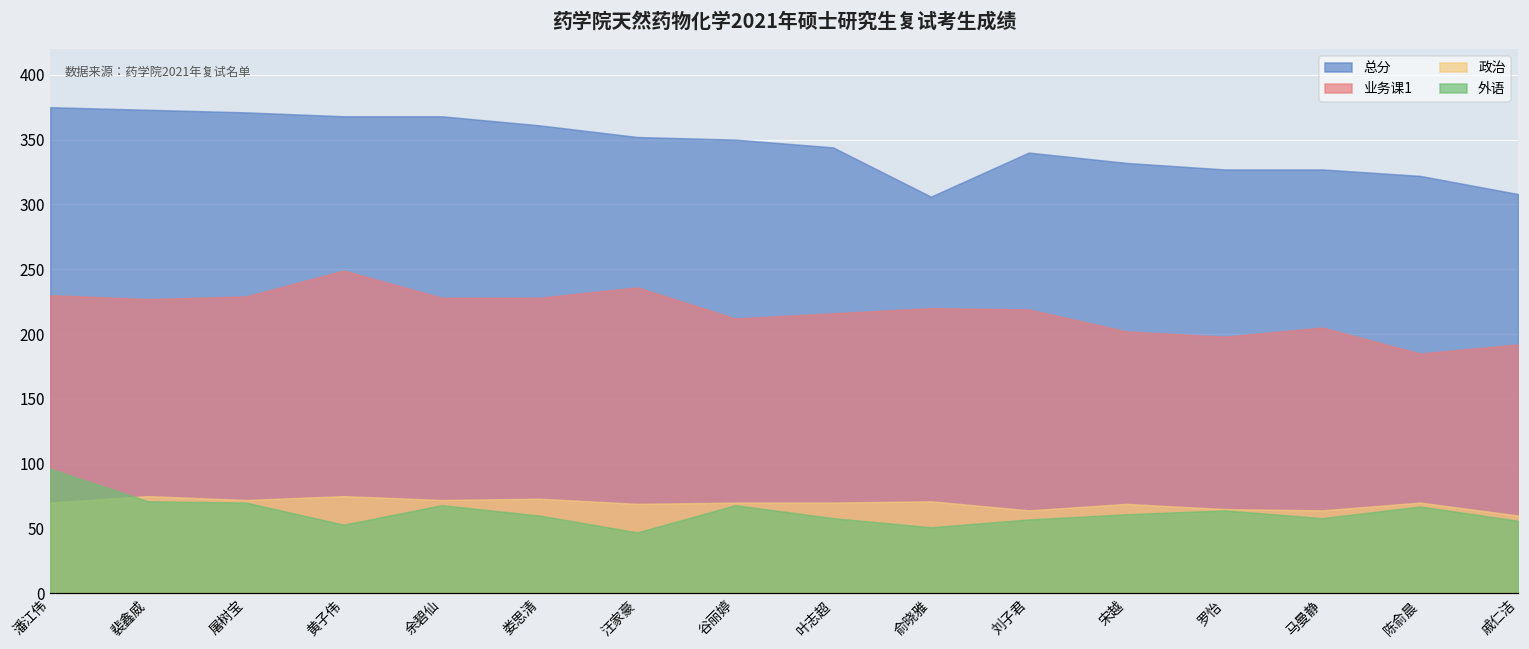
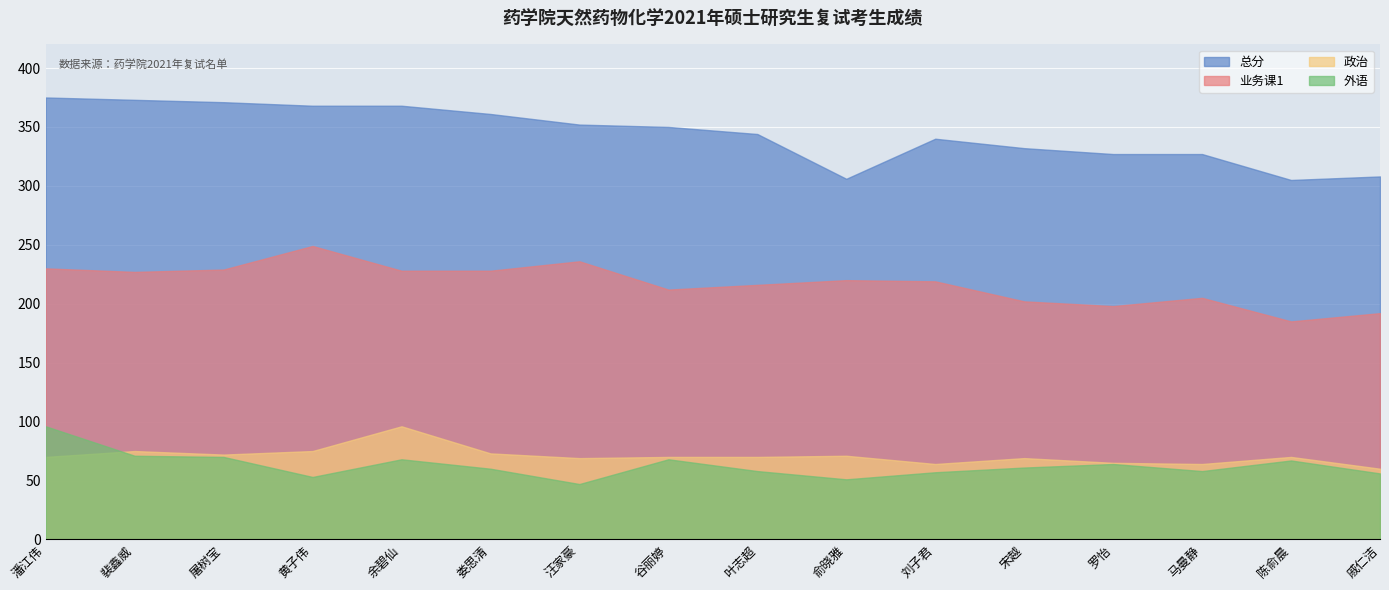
  {
    "总分": {
      "潘江伟": 375,
      "裴鑫威": 373,
      "屠树宝": 371,
      "黄子伟": 368,
      "余碧仙": 368,
      "娄思清": 361,
      "汪家豪": 352,
      "谷丽婷": 350,
      "叶志超": 344,
      "俞晓雅": 306,
      "刘子君": 340,
      "宋越": 332,
      "罗怡": 327,
      "马曼静": 327,
-     "陈俞晨": 322,
+     "陈俞晨": 305,
      "戚仁洁": 308
    },
    "业务课1": {
      "潘江伟": 230,
      "裴鑫威": 227,
      "屠树宝": 229,
      "黄子伟": 249,
      "余碧仙": 228,
      "娄思清": 228,
      "汪家豪": 236,
      "谷丽婷": 212,
      "叶志超": 216,
      "俞晓雅": 220,
      "刘子君": 219,
      "宋越": 202,
      "罗怡": 198,
      "马曼静": 205,
      "陈俞晨": 185,
      "戚仁洁": 192
    },
    "政治": {
      "潘江伟": 70,
      "裴鑫威": 75,
      "黄子伟": 75,
-     "余碧仙": 72,
+     "余碧仙": 96,
      "娄思清": 73,
      "汪家豪": 69,
      "叶志超": 70,
      "俞晓雅": 71,
      "刘子君": 64,
      "宋越": 69,
      "马曼静": 64,
      "陈俞晨": 70,
      "戚仁洁": 60
    },
    "外语": {
      "潘江伟": 96,
      "裴鑫威": 71,
      "黄子伟": 53,
      "余碧仙": 68,
      "娄思清": 60,
      "汪家豪": 47,
      "叶志超": 58,
      "俞晓雅": 51,
      "刘子君": 57,
      "宋越": 61,
      "马曼静": 58,
      "陈俞晨": 67,
      "戚仁洁": 56
    }
  }
